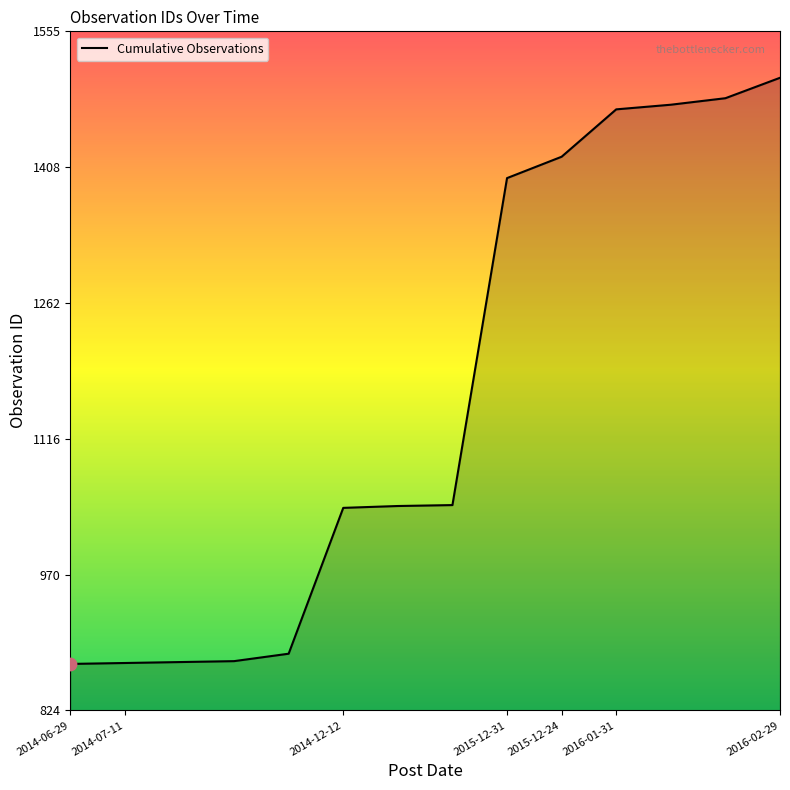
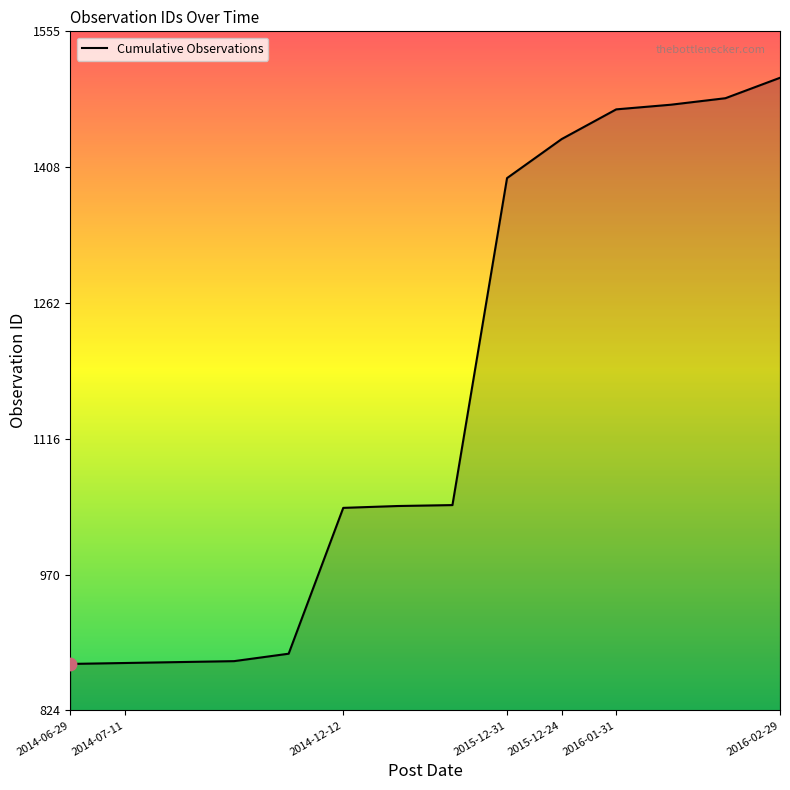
  {
    "Cumulative Observations": {
      "2015-12-31": 1400,
-     "2015-12-24": 1420,
+     "2015-12-24": 1440,
      "2016-02-29": 1510
    }
  }
